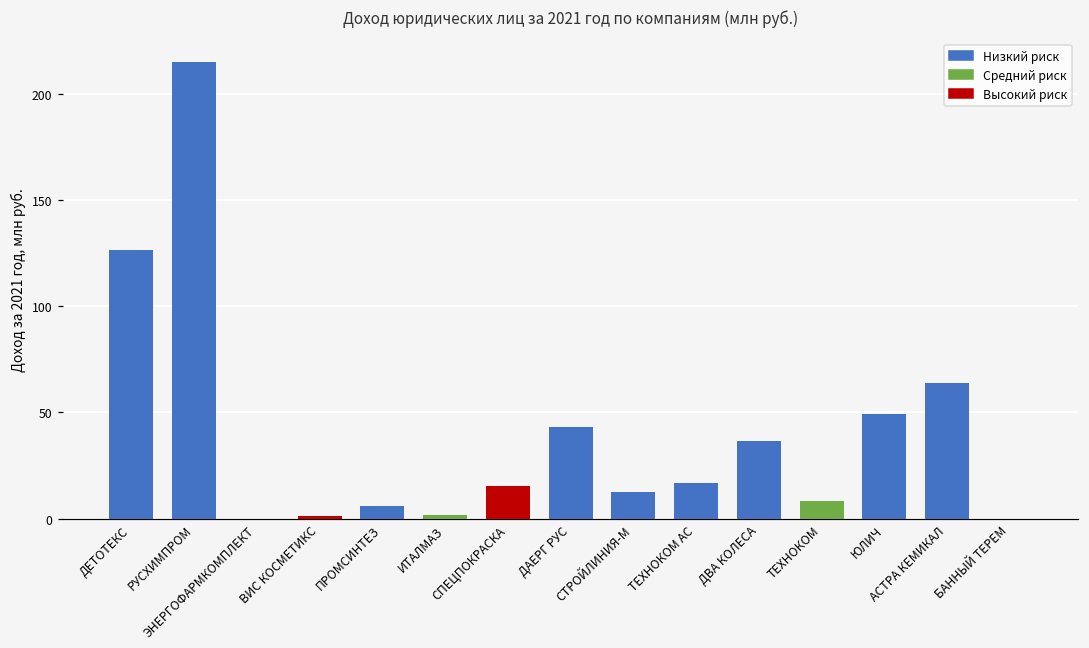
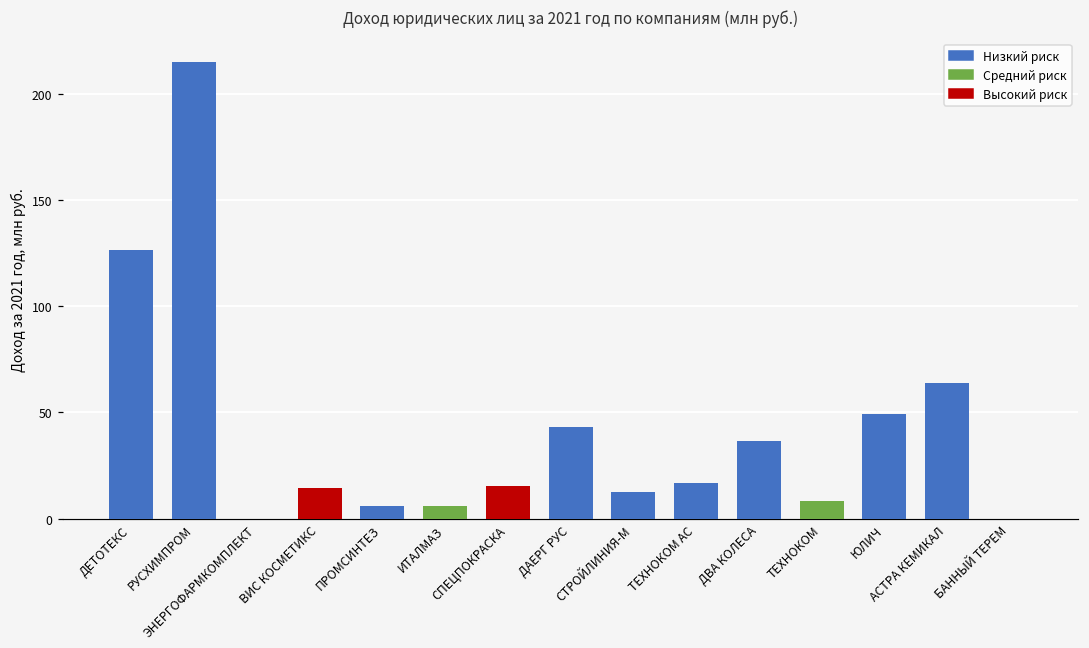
  {
    "Средний риск": {
      "ЭНЕРГОФАРМКОМПЛЕКТ": 0,
-     "ИТАЛМАЗ": 1,
+     "ИТАЛМАЗ": 6,
      "ТЕХНОКОМ": 8
    },
    "Высокий риск": {
-     "ВИС КОСМЕТИКС": 1,
+     "ВИС КОСМЕТИКС": 15,
      "СПЕЦПОКРАСКА": 15,
      "БАННЫЙ ТЕРЕМ": 0
    }
  }
